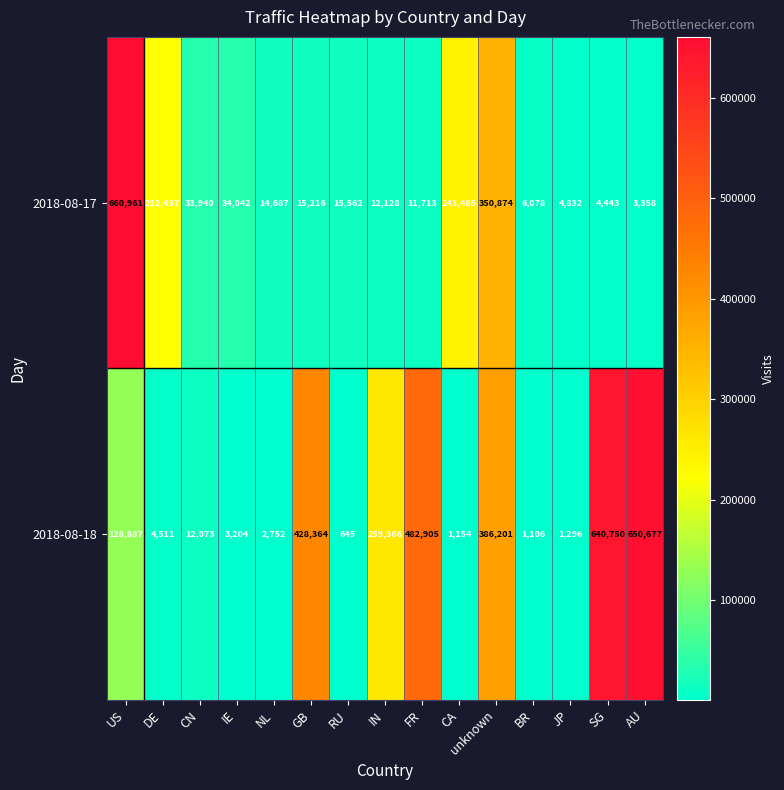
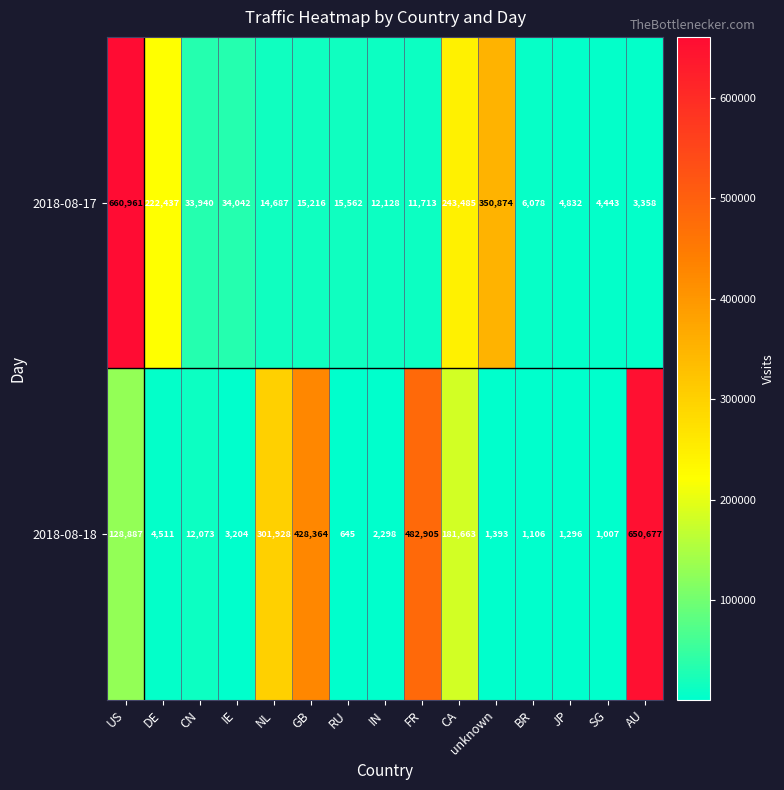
  {
    "2018-08-17": {
      "US": "660,961",
      "DE": "222,437",
      "CN": "33,940",
      "IE": "34,042",
      "NL": "14,687",
      "GB": "15,216",
      "RU": "15,562",
      "IN": "12,128",
      "FR": "11,713",
      "CA": "243,485",
      "unknown": "350,874",
      "BR": "6,078",
      "JP": "4,832",
      "SG": "4,443",
      "AU": "3,358"
    },
    "2018-08-18": {
      "US": "128,887",
      "DE": "4,511",
      "CN": "12,073",
      "IE": "3,204",
-     "NL": "2,752",
+     "NL": "301,928",
      "GB": "428,364",
      "RU": "645",
-     "IN": "259,366",
+     "IN": "2,298",
      "FR": "482,905",
-     "CA": "1,154",
-     "unknown": "386,201",
+     "CA": "181,663",
+     "unknown": "1,393",
      "BR": "1,106",
      "JP": "1,296",
-     "SG": "640,750",
+     "SG": "1,007",
      "AU": "650,677"
    }
  }
